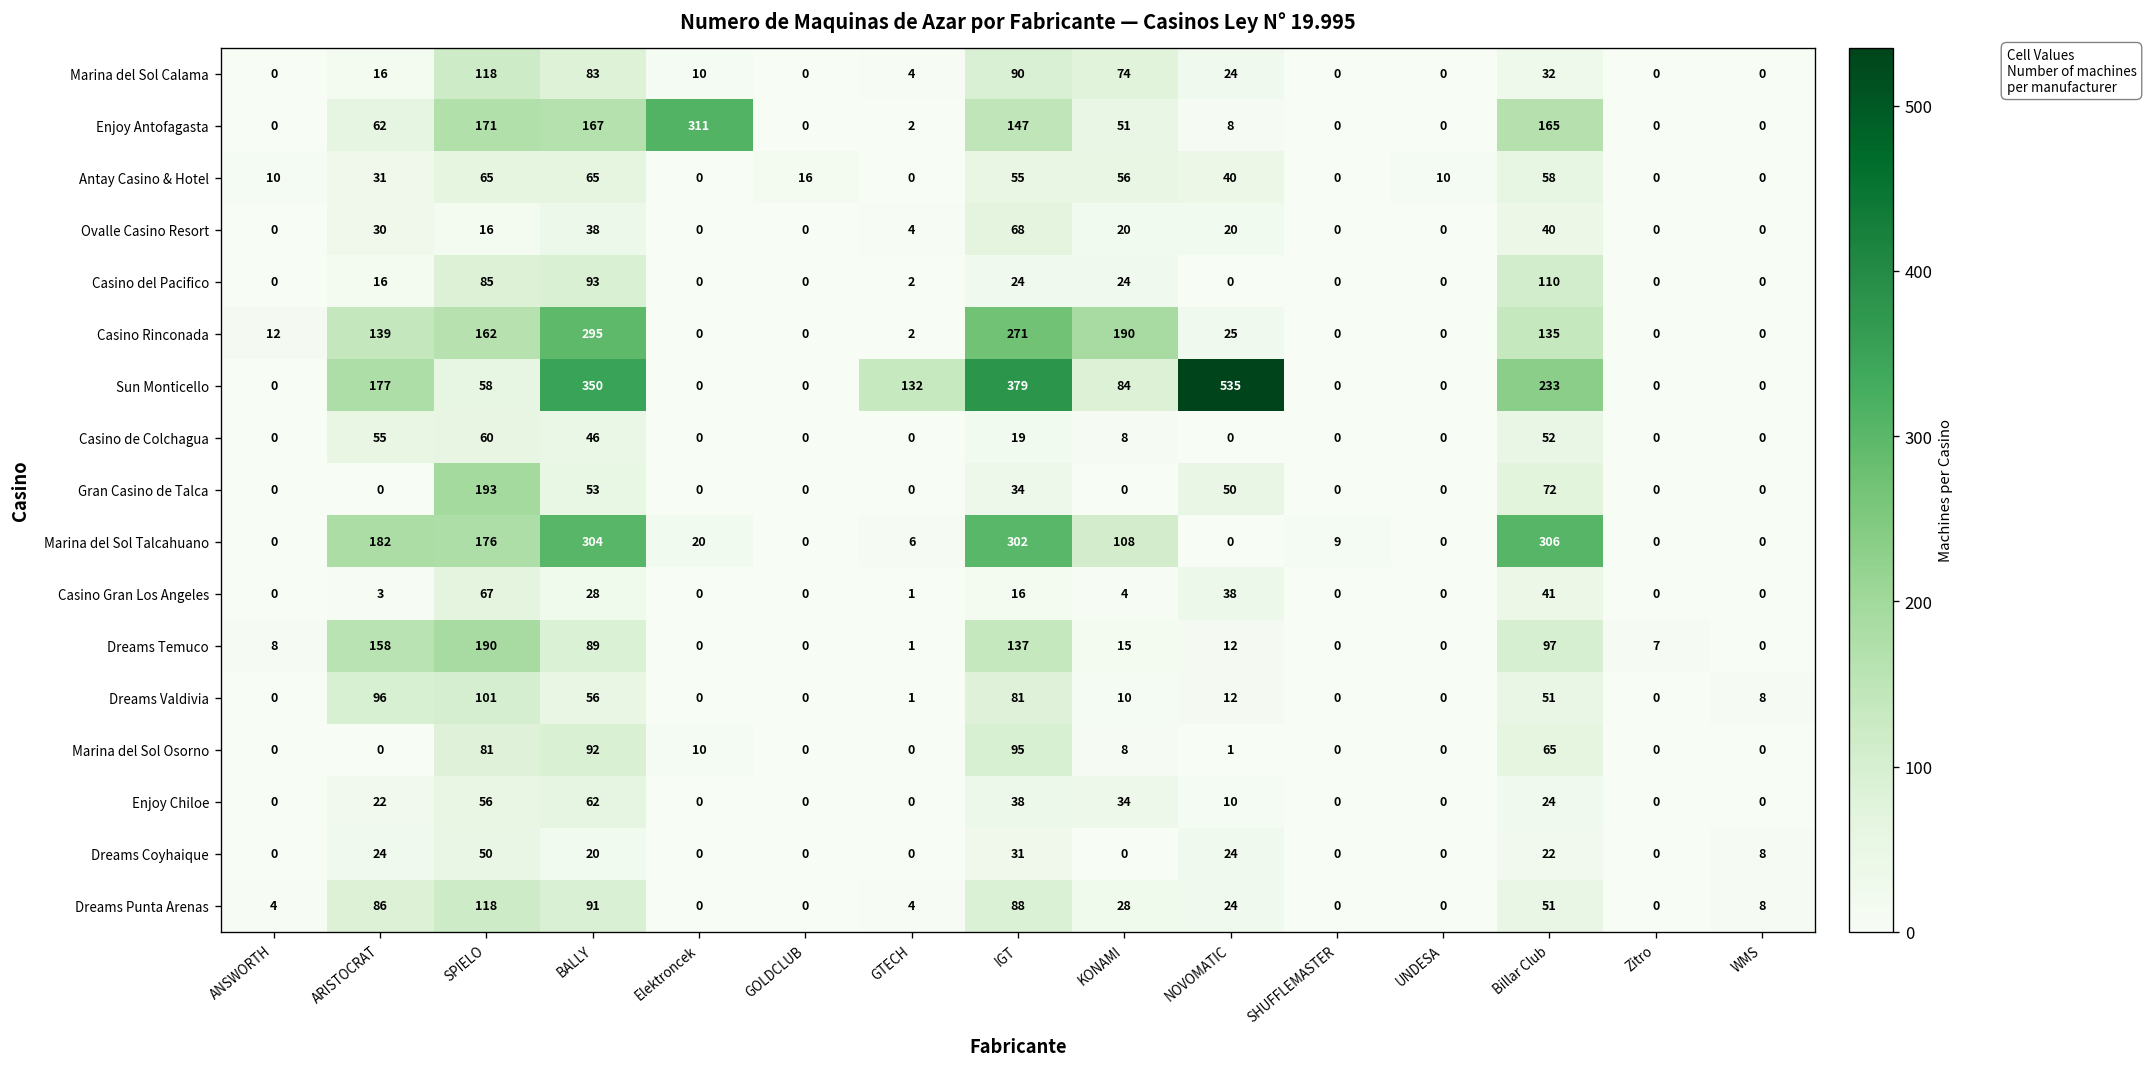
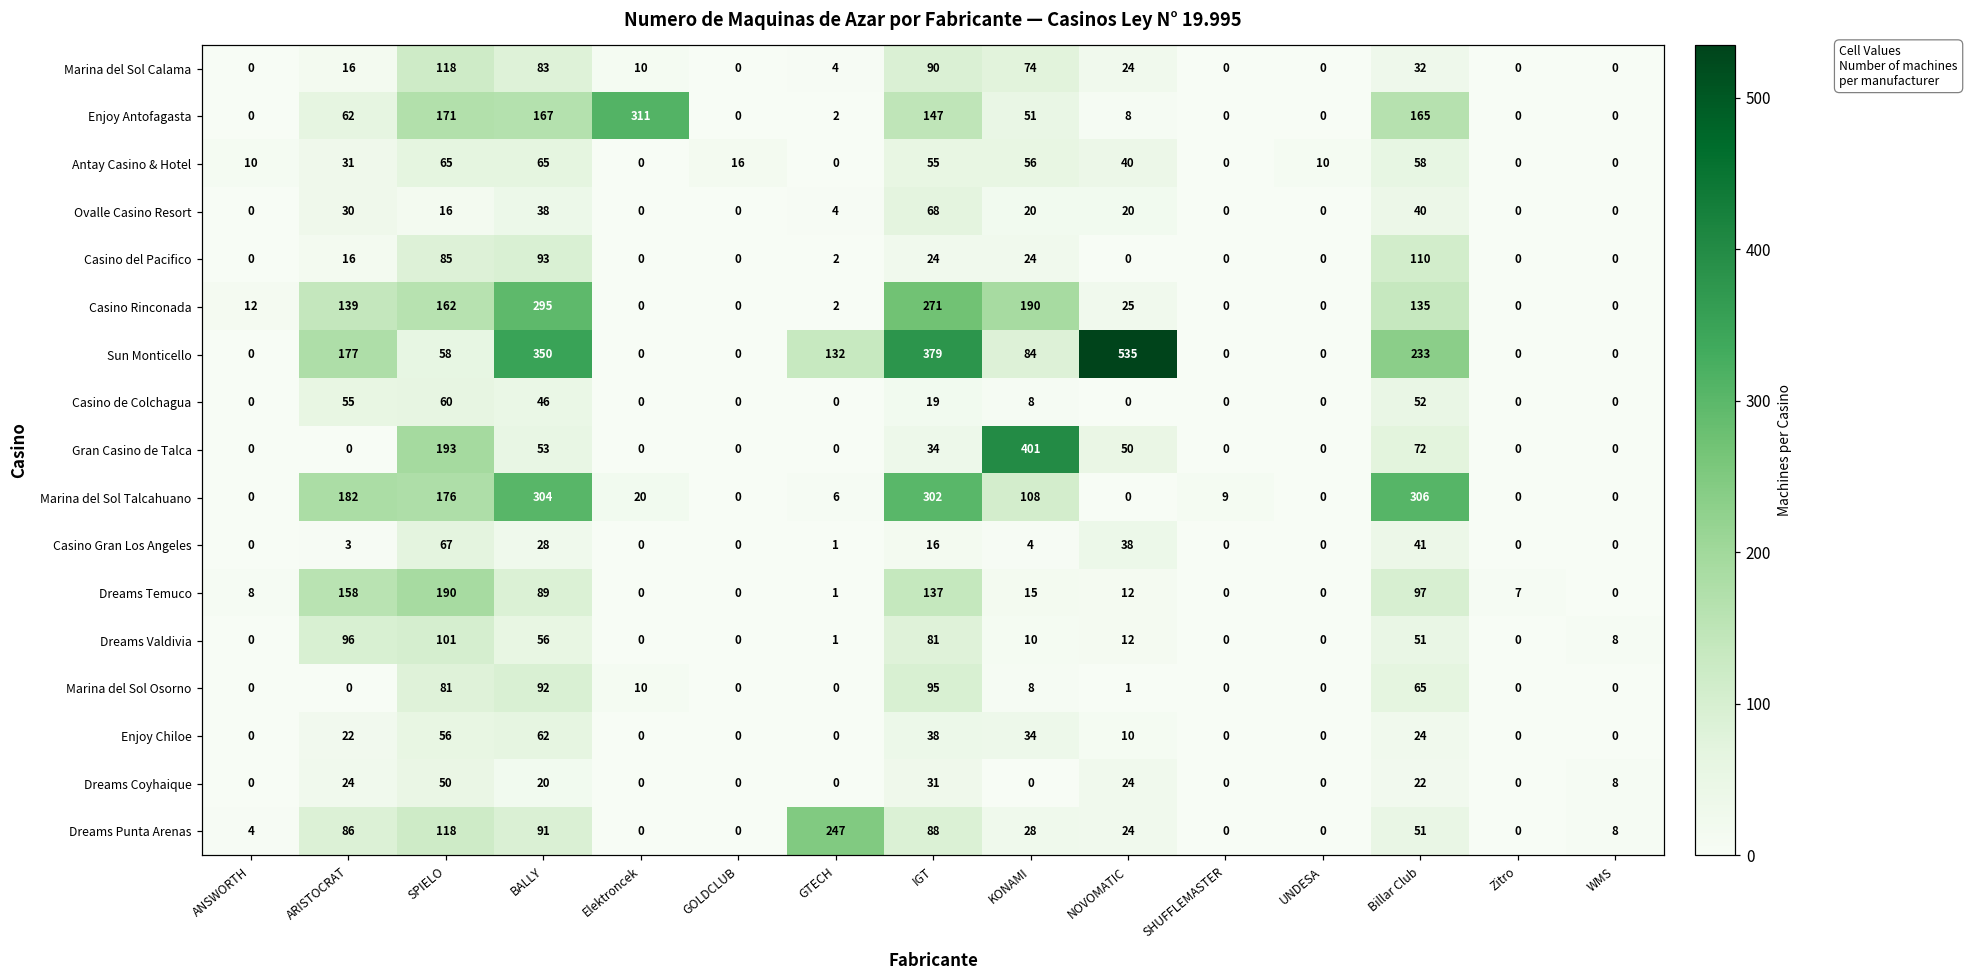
  {
    "Gran Casino de Talca": {
      "ANSWORTH": 0,
      "ARISTOCRAT": 0,
      "SPIELO": 193,
      "BALLY": 53,
      "Elektroncek": 0,
      "GOLDCLUB": 0,
      "GTECH": 0,
      "IGT": 34,
-     "KONAMI": 0,
+     "KONAMI": 401,
      "NOVOMATIC": 50,
      "SHUFFLEMASTER": 0,
      "UNDESA": 0,
      "Billar Club": 72,
      "Zitro": 0,
      "WMS": 0
    },
    "Dreams Punta Arenas": {
      "ANSWORTH": 4,
      "ARISTOCRAT": 86,
      "SPIELO": 118,
      "BALLY": 91,
      "Elektroncek": 0,
      "GOLDCLUB": 0,
-     "GTECH": 4,
+     "GTECH": 247,
      "IGT": 88,
      "KONAMI": 28,
      "NOVOMATIC": 24,
      "SHUFFLEMASTER": 0,
      "UNDESA": 0,
      "Billar Club": 51,
      "Zitro": 0,
      "WMS": 8
    }
  }
